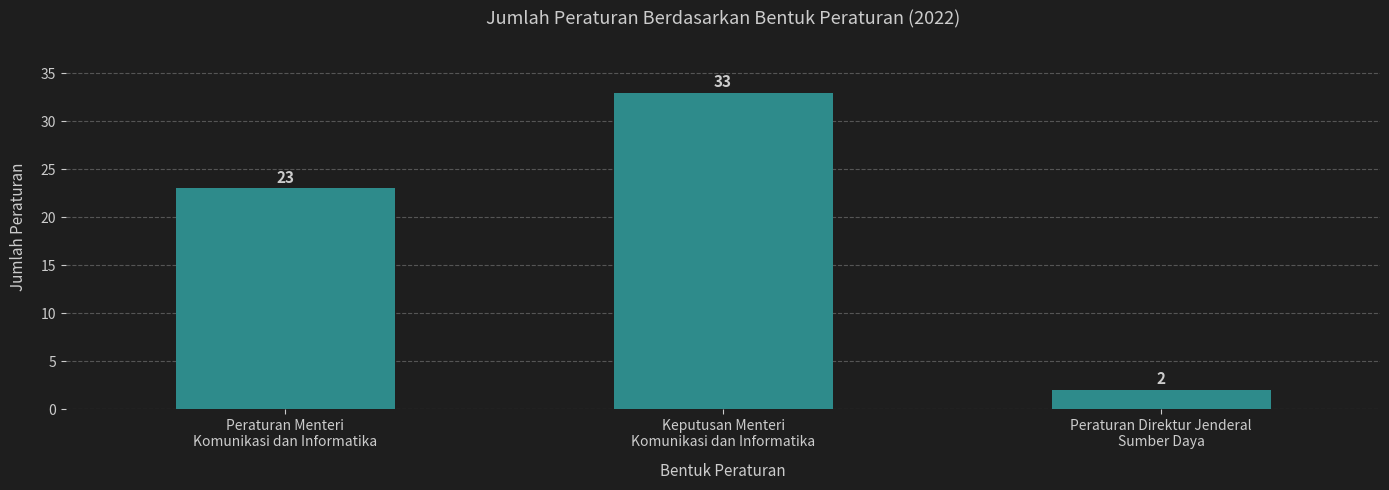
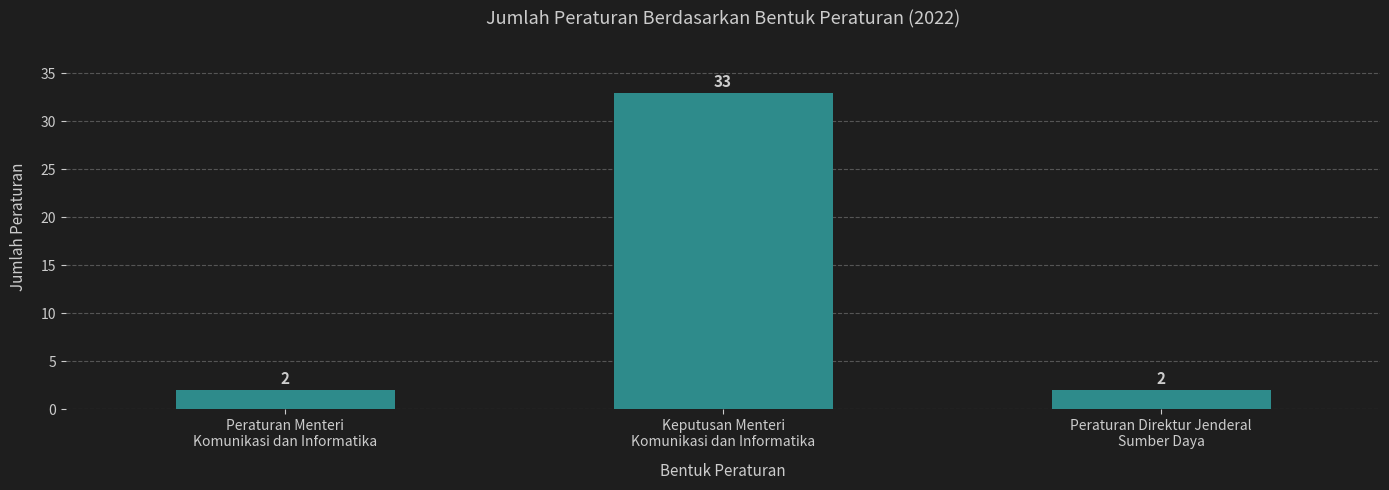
  {
-   "Peraturan Menteri Komunikasi dan Informatika": 23,
+   "Peraturan Menteri Komunikasi dan Informatika": 2,
    "Keputusan Menteri Komunikasi dan Informatika": 33,
    "Peraturan Direktur Jenderal Sumber Daya": 2
  }
